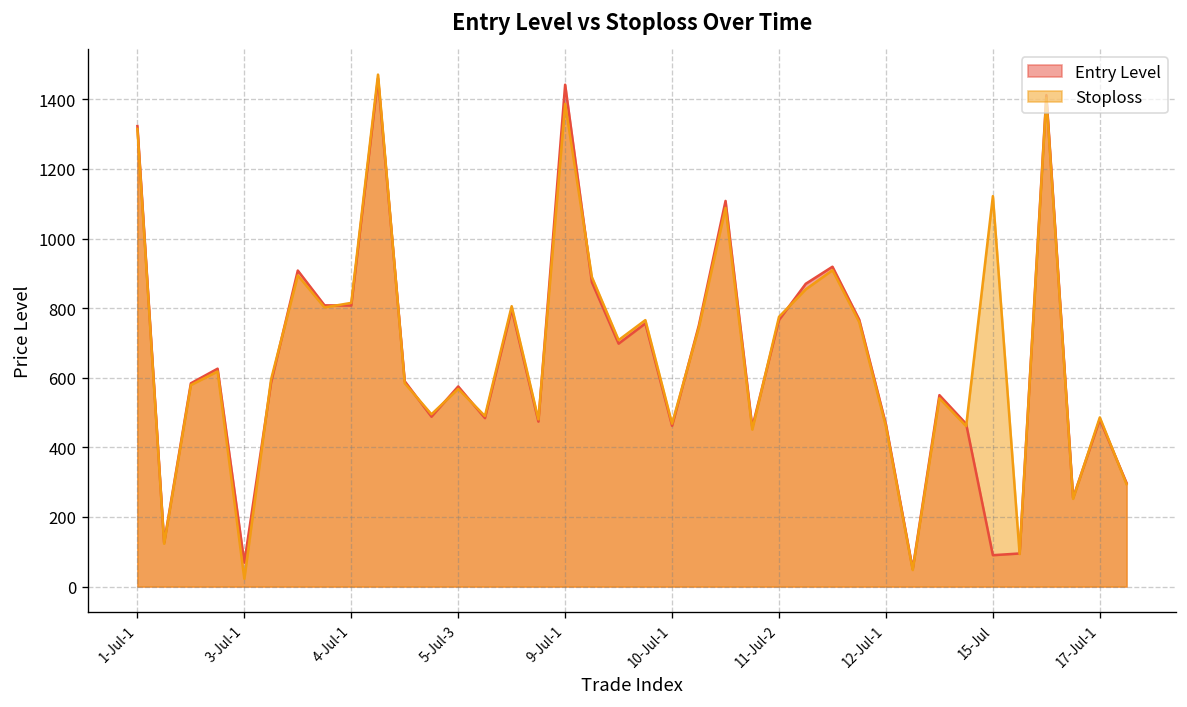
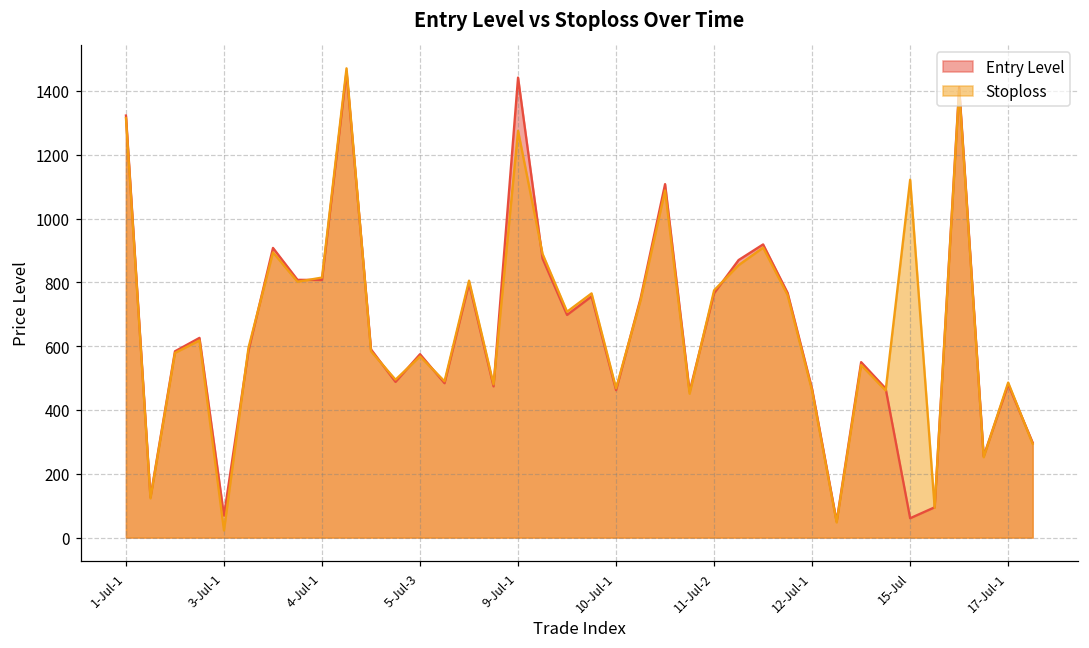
  {
    "Entry Level": {
      "3-Jul-1": 70,
      "9-Jul-1": 1440,
      "11-Jul-2": 770,
-     "15-Jul": 90
+     "15-Jul": 60
    },
    "Stoploss": {
      "3-Jul-1": 20,
-     "9-Jul-1": 1390,
+     "9-Jul-1": 1280,
      "11-Jul-2": 780,
      "15-Jul": 1120
    }
  }
